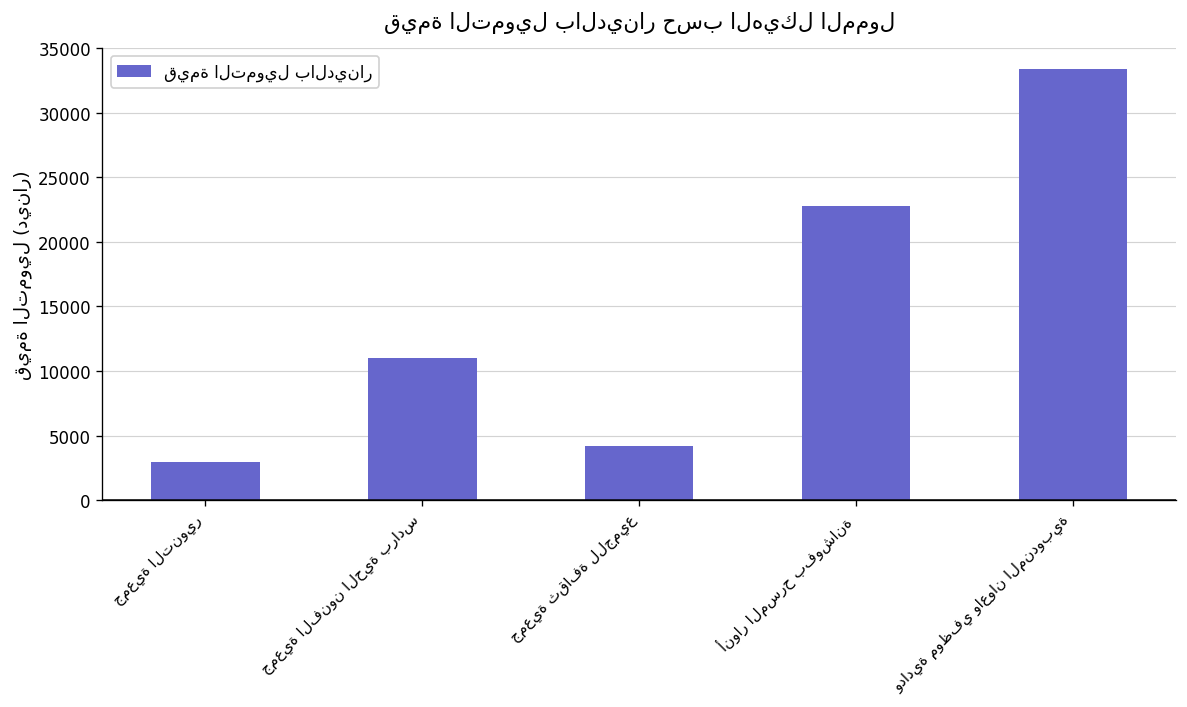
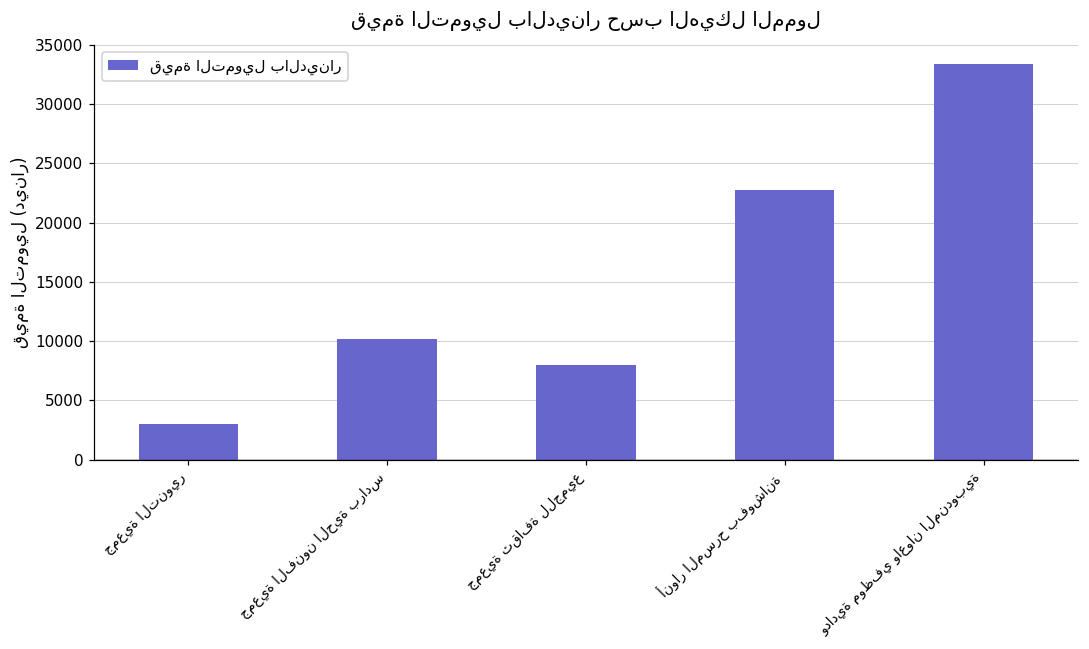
  {
    "جمعية التنوير": 3000,
-   "جمعية الفنون الحية برادس": 11000,
-   "جمعية ثقافة للجميع": 4200,
+   "جمعية الفنون الحية برادس": 10200,
+   "جمعية ثقافة للجميع": 8000,
    "أنوار المسرح بفوشانة": 22700,
    "ودادية موظفي واعوان المندوبية": 33400
  }
